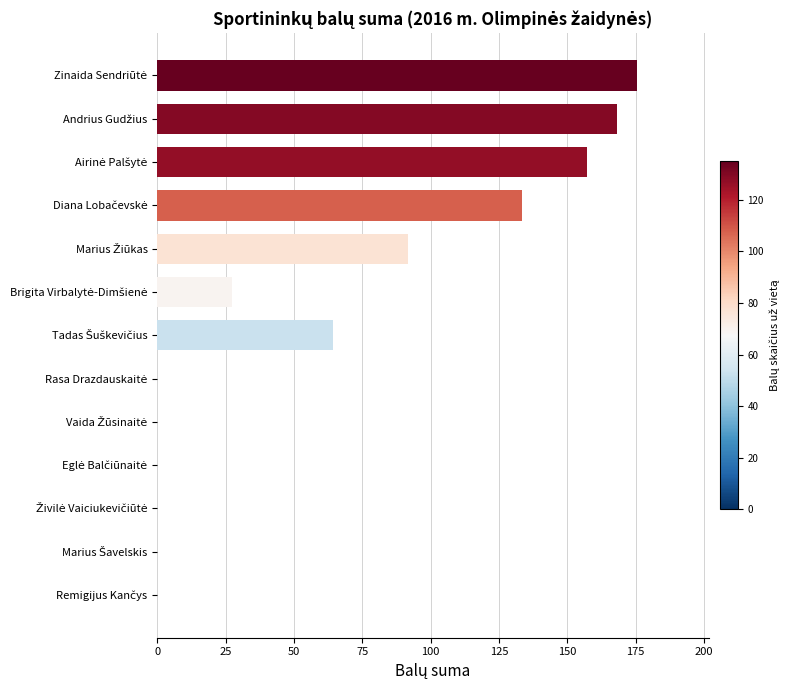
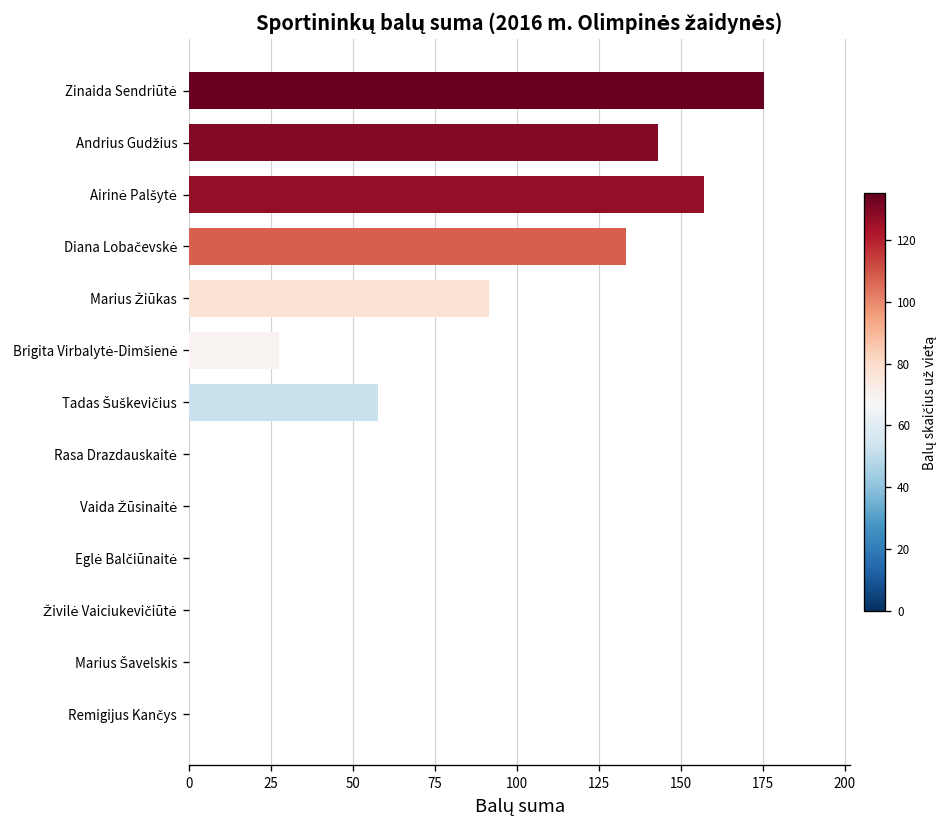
  {
    "Zinaida Sendriūtė": 175,
-   "Andrius Gudžius": 168,
+   "Andrius Gudžius": 143,
    "Airinė Palšytė": 157,
    "Diana Lobačevskė": 133,
    "Marius Žiūkas": 92,
    "Brigita Virbalytė-Dimšienė": 27,
-   "Tadas Šuškevičius": 64,
+   "Tadas Šuškevičius": 58,
    "Rasa Drazdauskaitė": 0,
    "Vaida Žūsinaitė": 0,
    "Eglė Balčiūnaitė": 0,
    "Živilė Vaiciukevičiūtė": 0,
    "Marius Šavelskis": 0,
    "Remigijus Kančys": 0
  }
